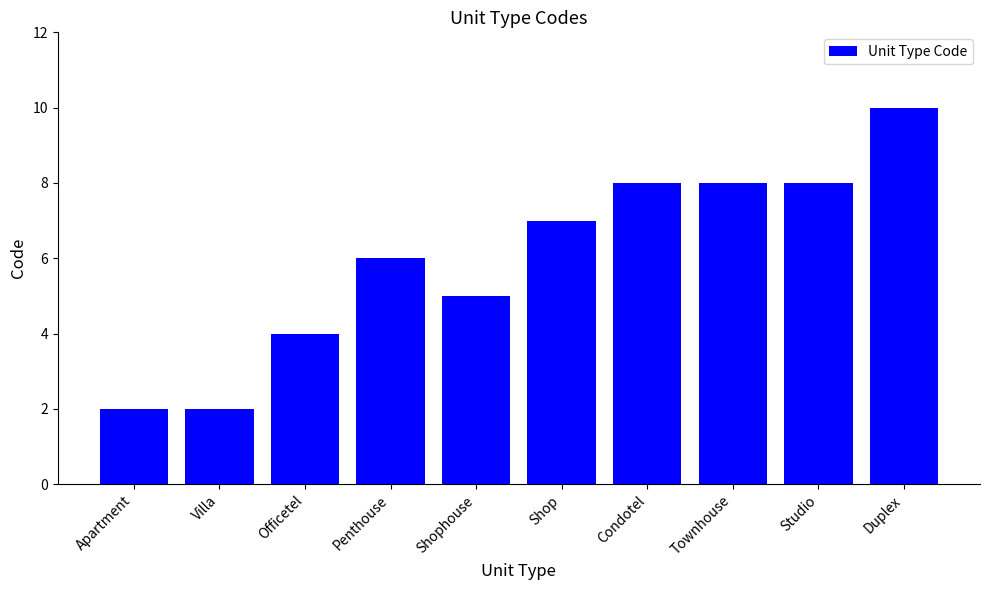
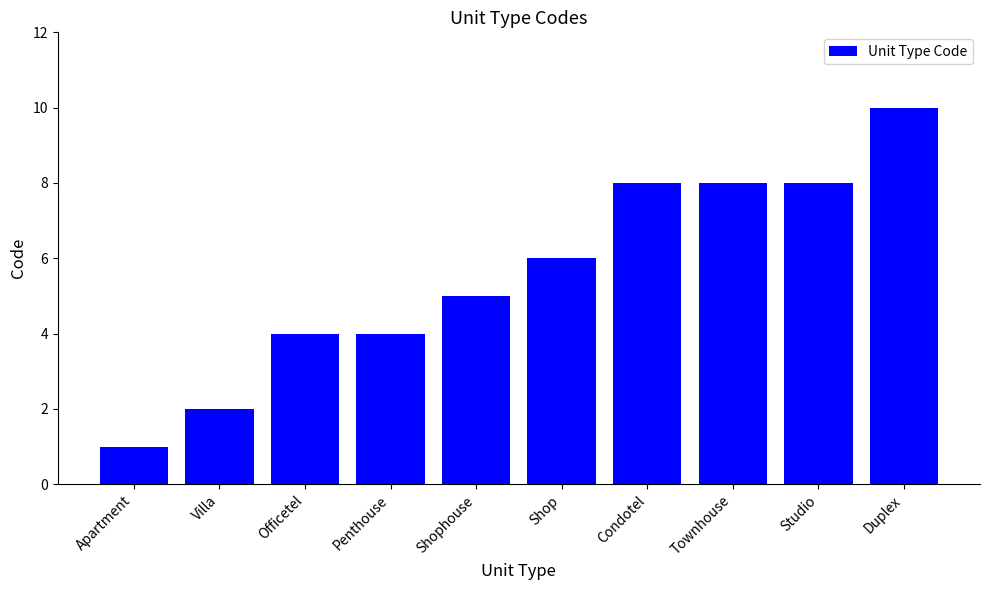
  {
-   "Apartment": 2,
+   "Apartment": 1,
    "Villa": 2,
    "Officetel": 4,
-   "Penthouse": 6,
+   "Penthouse": 4,
    "Shophouse": 5,
-   "Shop": 7,
+   "Shop": 6,
    "Condotel": 8,
    "Townhouse": 8,
    "Studio": 8,
    "Duplex": 10
  }
